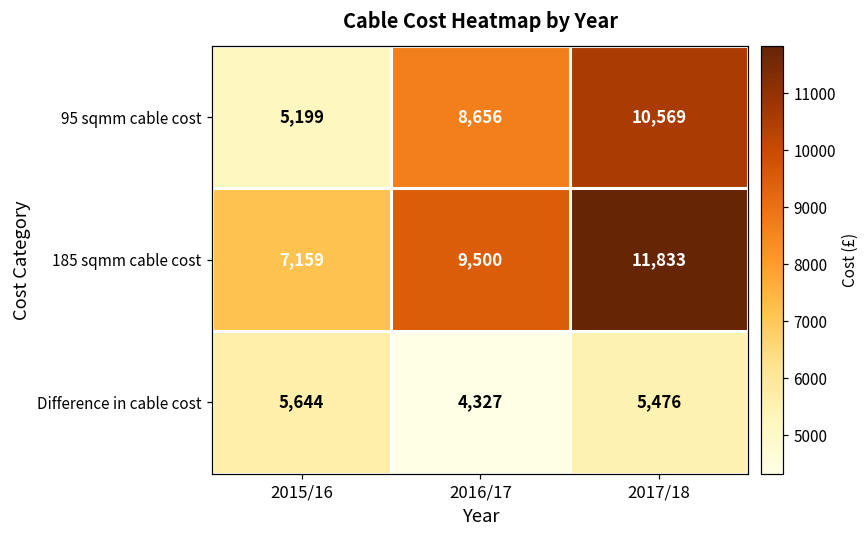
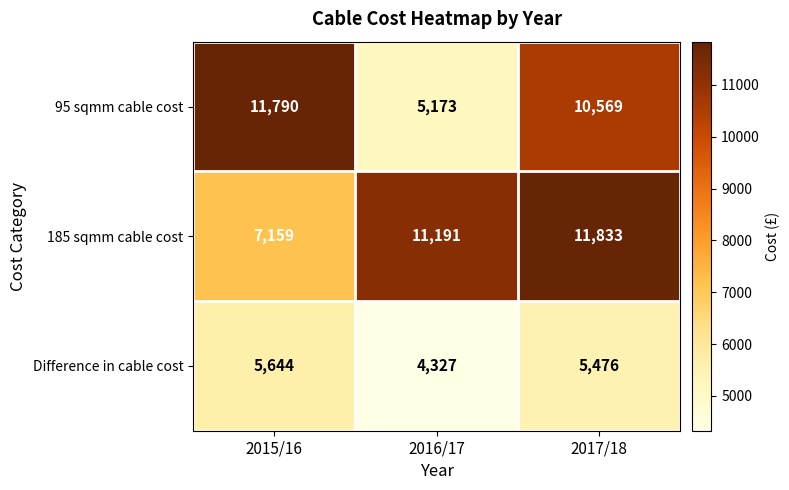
  {
    "95 sqmm cable cost": {
-     "2015/16": "5,199",
-     "2016/17": "8,656",
+     "2015/16": "11,790",
+     "2016/17": "5,173",
      "2017/18": "10,569"
    },
    "185 sqmm cable cost": {
      "2015/16": "7,159",
-     "2016/17": "9,500",
+     "2016/17": "11,191",
      "2017/18": "11,833"
    },
    "Difference in cable cost": {
      "2015/16": "5,644",
      "2016/17": "4,327",
      "2017/18": "5,476"
    }
  }
